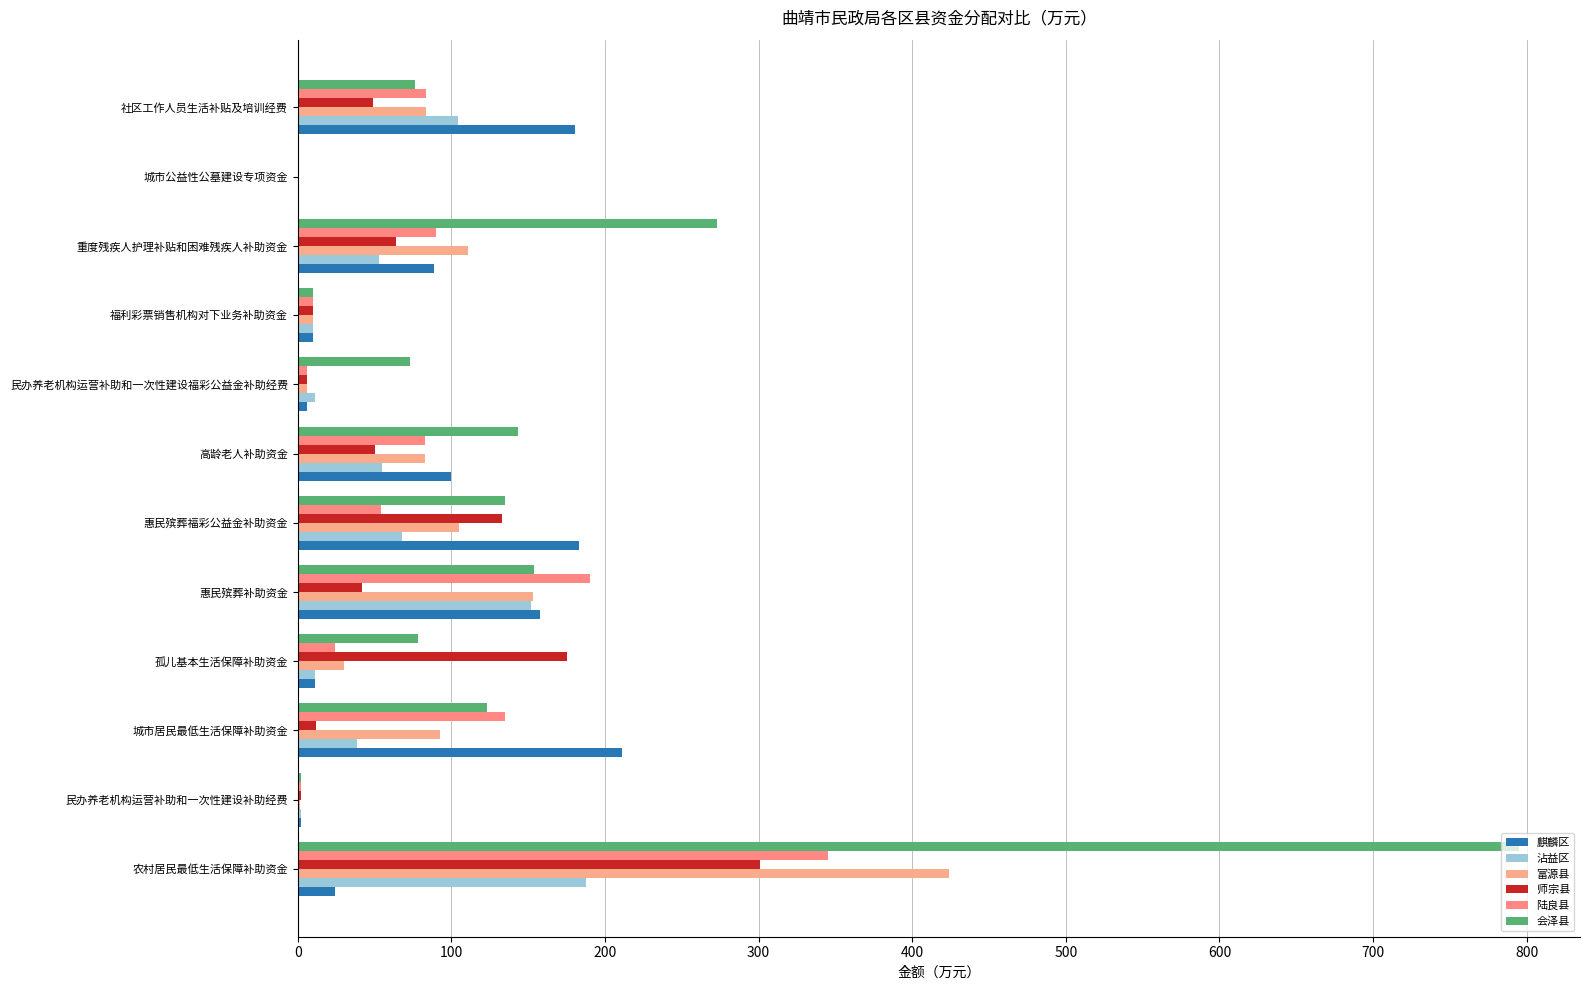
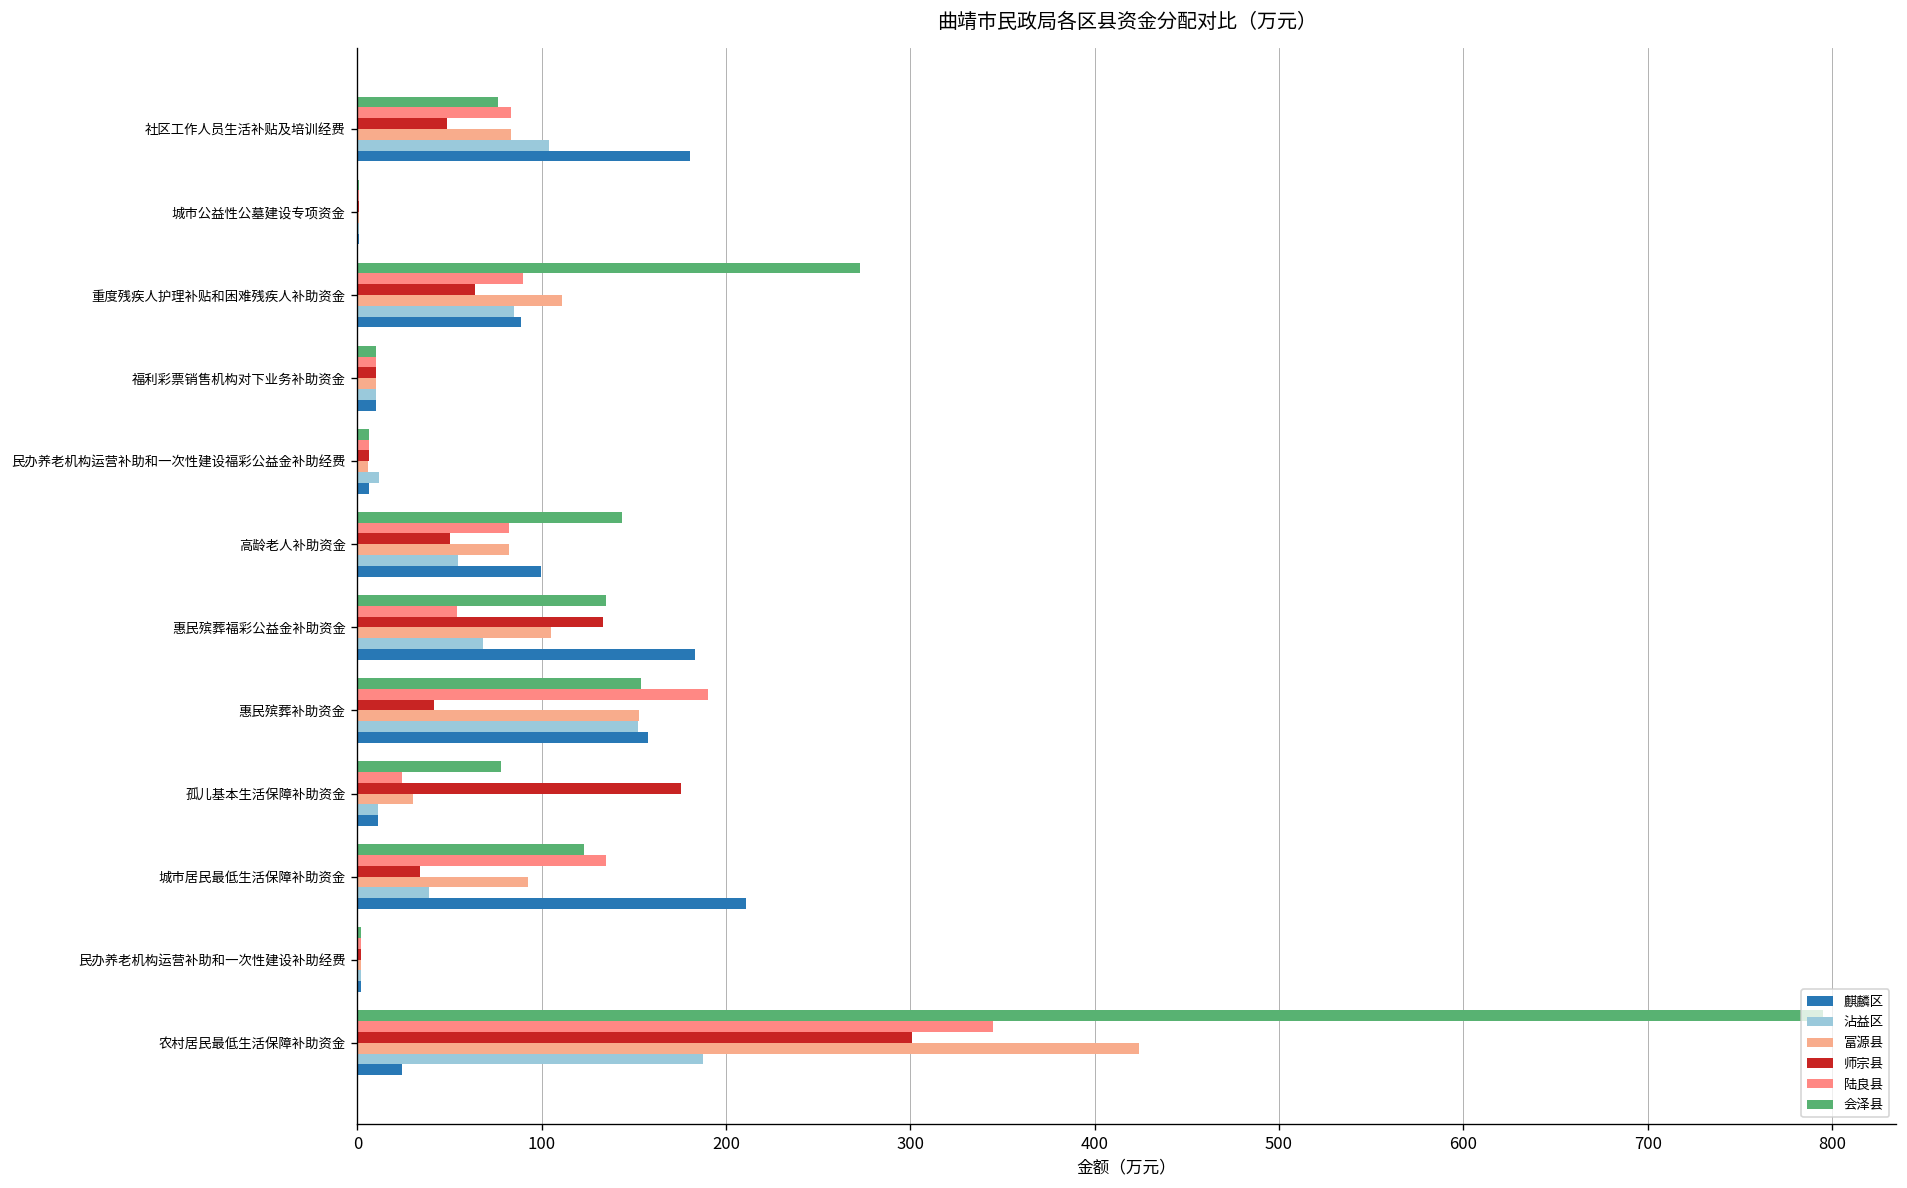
  {
    "麒麟区": {
      "社区工作人员生活补贴及培训经费": 180,
      "重度残疾人护理补贴和困难残疾人补助资金": 89,
      "福利彩票销售机构对下业务补助资金": 10,
      "民办养老机构运营补助和一次性建设福彩公益金补助经费": 6,
      "高龄老人补助资金": 100,
      "惠民殡葬福彩公益金补助资金": 183,
      "惠民殡葬补助资金": 158,
      "孤儿基本生活保障补助资金": 11,
      "城市居民最低生活保障补助资金": 211,
      "民办养老机构运营补助和一次性建设补助经费": 2,
      "农村居民最低生活保障补助资金": 24
    },
    "沾益区": {
      "社区工作人员生活补贴及培训经费": 104,
-     "重度残疾人护理补贴和困难残疾人补助资金": 53,
+     "重度残疾人护理补贴和困难残疾人补助资金": 85,
      "福利彩票销售机构对下业务补助资金": 10,
      "民办养老机构运营补助和一次性建设福彩公益金补助经费": 11,
      "高龄老人补助资金": 55,
      "惠民殡葬福彩公益金补助资金": 68,
      "惠民殡葬补助资金": 152,
      "孤儿基本生活保障补助资金": 11,
      "城市居民最低生活保障补助资金": 39,
      "民办养老机构运营补助和一次性建设补助经费": 2,
      "农村居民最低生活保障补助资金": 187
    },
    "师宗县": {
      "社区工作人员生活补贴及培训经费": 49,
      "重度残疾人护理补贴和困难残疾人补助资金": 64,
      "福利彩票销售机构对下业务补助资金": 10,
      "民办养老机构运营补助和一次性建设福彩公益金补助经费": 6,
      "高龄老人补助资金": 51,
      "惠民殡葬福彩公益金补助资金": 133,
      "惠民殡葬补助资金": 42,
      "孤儿基本生活保障补助资金": 176,
-     "城市居民最低生活保障补助资金": 12,
+     "城市居民最低生活保障补助资金": 34,
      "民办养老机构运营补助和一次性建设补助经费": 2,
      "农村居民最低生活保障补助资金": 301
    },
    "会泽县": {
      "社区工作人员生活补贴及培训经费": 76,
      "重度残疾人护理补贴和困难残疾人补助资金": 273,
      "福利彩票销售机构对下业务补助资金": 10,
-     "民办养老机构运营补助和一次性建设福彩公益金补助经费": 73,
+     "民办养老机构运营补助和一次性建设福彩公益金补助经费": 6,
      "高龄老人补助资金": 144,
      "惠民殡葬福彩公益金补助资金": 135,
      "惠民殡葬补助资金": 154,
      "孤儿基本生活保障补助资金": 78,
      "城市居民最低生活保障补助资金": 123,
      "民办养老机构运营补助和一次性建设补助经费": 2
    }
  }
